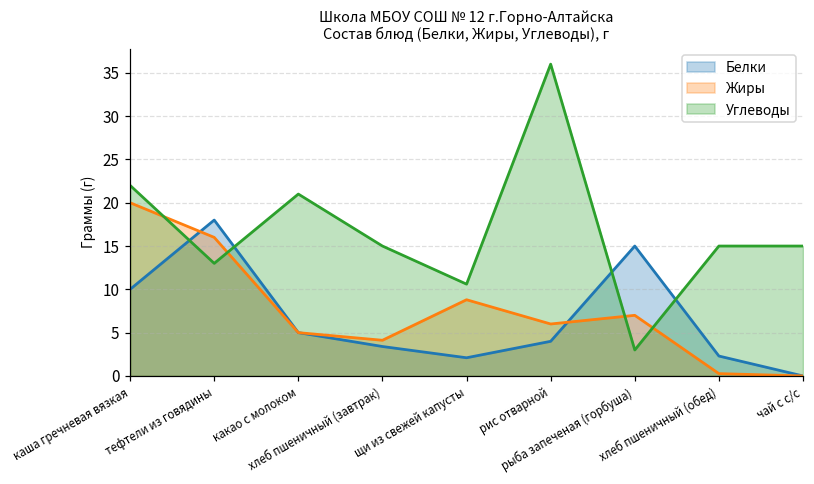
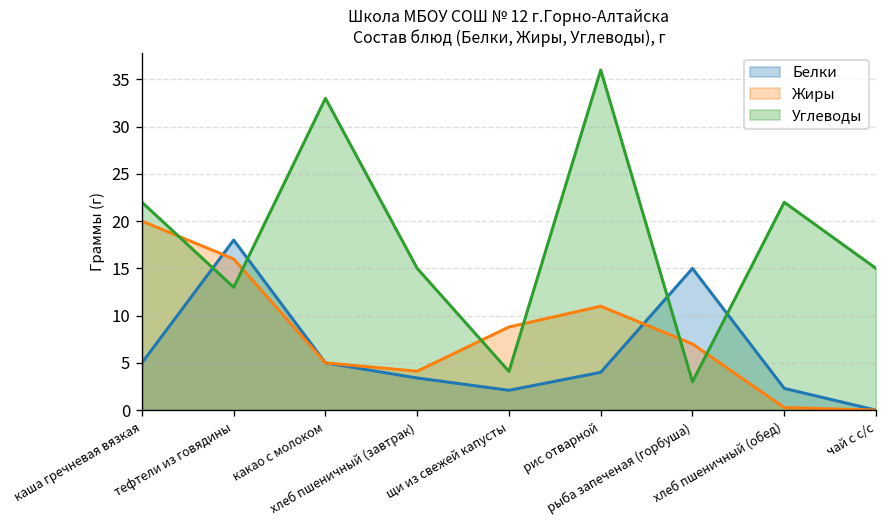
  {
    "Белки": {
-     "каша гречневая вязкая": 10,
+     "каша гречневая вязкая": 5,
      "тефтели из говядины": 18,
      "хлеб пшеничный (завтрак)": 3,
      "щи из свежей капусты": 2,
      "рис отварной": 4,
      "рыба запеченая (горбуша)": 15,
      "хлеб пшеничный (обед)": 2
    },
    "Жиры": {
      "каша гречневая вязкая": 20,
      "тефтели из говядины": 16,
      "хлеб пшеничный (завтрак)": 4,
      "щи из свежей капусты": 9,
-     "рис отварной": 6,
+     "рис отварной": 11,
      "рыба запеченая (горбуша)": 7,
      "хлеб пшеничный (обед)": 0
    },
    "Углеводы": {
      "каша гречневая вязкая": 22,
      "тефтели из говядины": 13,
-     "какао с молоком": 21,
+     "какао с молоком": 33,
      "хлеб пшеничный (завтрак)": 15,
-     "щи из свежей капусты": 11,
+     "щи из свежей капусты": 4,
      "рис отварной": 36,
      "рыба запеченая (горбуша)": 3,
-     "хлеб пшеничный (обед)": 15,
+     "хлеб пшеничный (обед)": 22,
      "чай с с/с": 15
    }
  }
